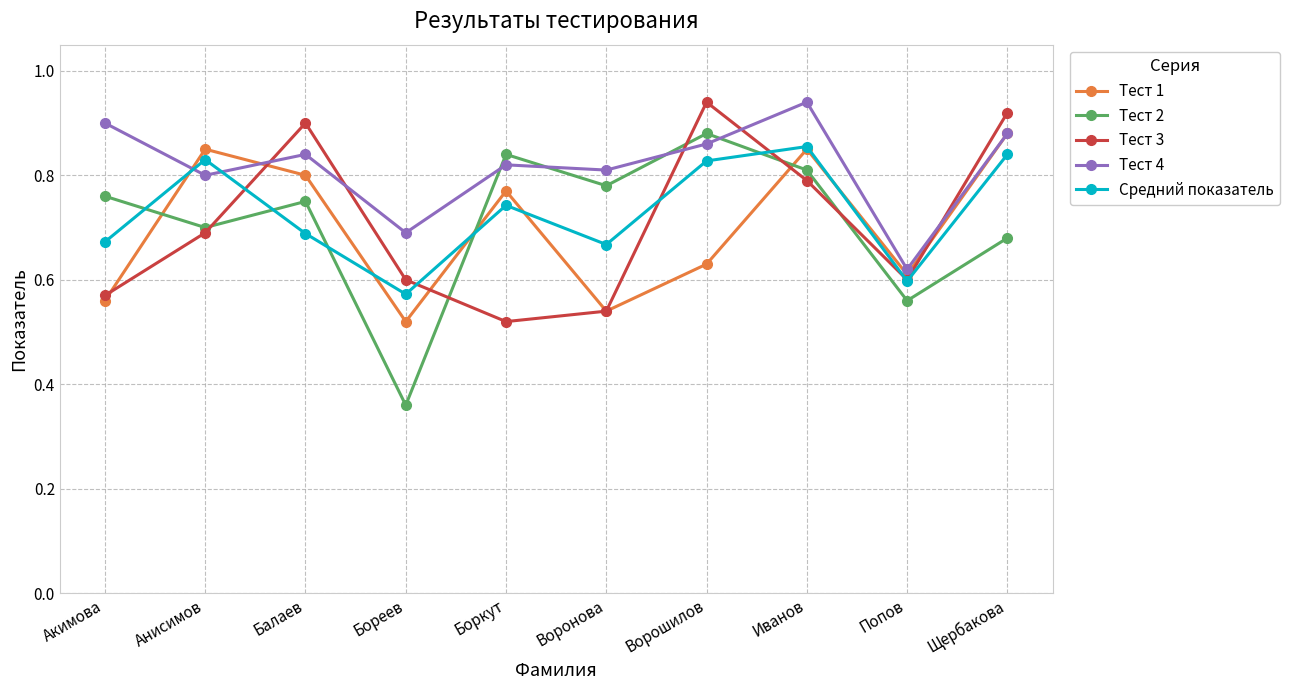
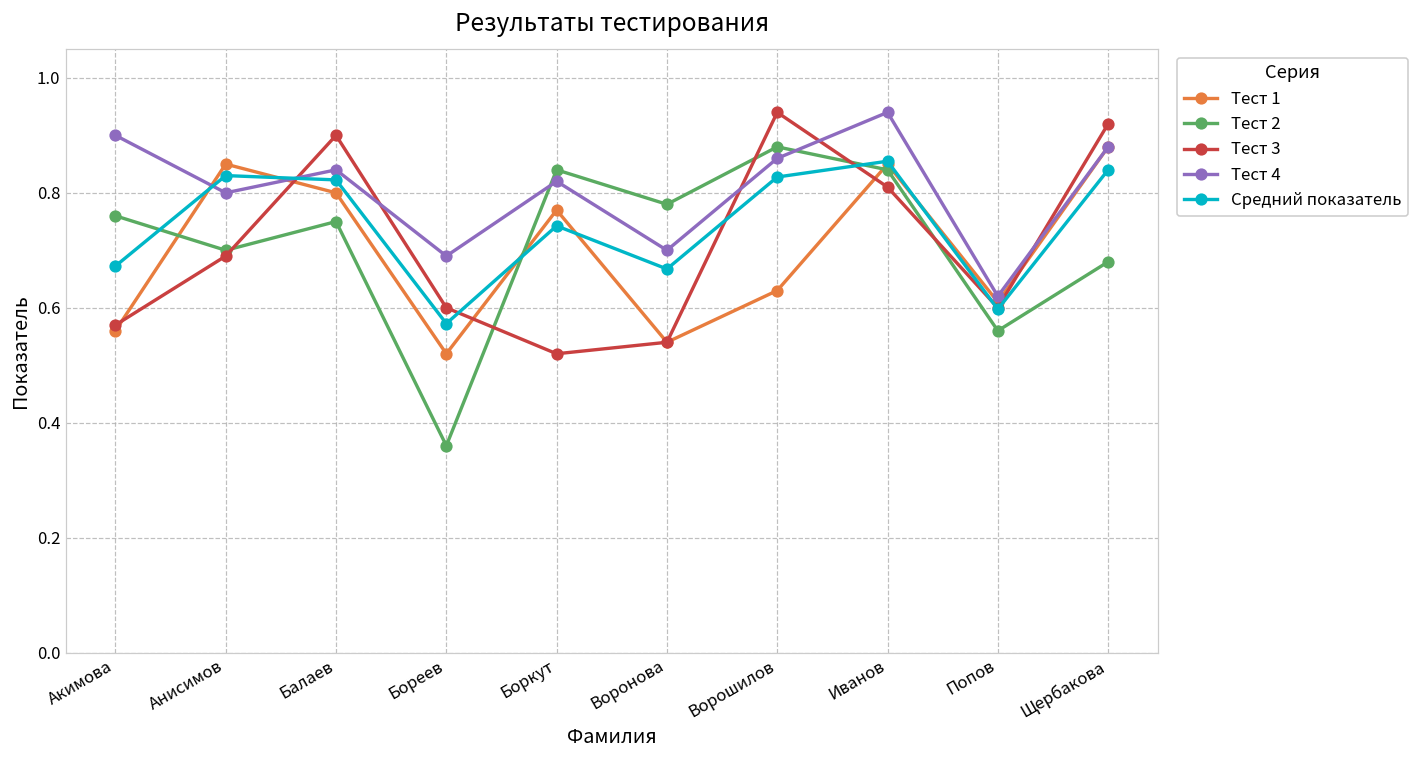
  {
    "Тест 1": {
      "Акимова": 0.56,
      "Анисимов": 0.85,
      "Балаев": 0.80,
      "Бореев": 0.52,
      "Боркут": 0.77,
      "Ворошилов": 0.63,
      "Иванов": 0.85,
      "Попов": 0.61
    },
    "Тест 2": {
      "Акимова": 0.76,
      "Анисимов": 0.70,
      "Балаев": 0.75,
      "Бореев": 0.36,
      "Боркут": 0.84,
      "Воронова": 0.78,
      "Ворошилов": 0.88,
-     "Иванов": 0.81,
+     "Иванов": 0.84,
      "Попов": 0.56,
      "Щербакова": 0.68
    },
    "Тест 3": {
      "Акимова": 0.57,
      "Анисимов": 0.69,
      "Балаев": 0.90,
      "Бореев": 0.60,
      "Боркут": 0.52,
      "Ворошилов": 0.94,
-     "Иванов": 0.79,
+     "Иванов": 0.81,
      "Щербакова": 0.92
    },
    "Тест 4": {
      "Акимова": 0.90,
      "Анисимов": 0.80,
      "Балаев": 0.84,
      "Бореев": 0.69,
      "Боркут": 0.82,
-     "Воронова": 0.81,
+     "Воронова": 0.70,
      "Ворошилов": 0.86,
      "Иванов": 0.94,
      "Попов": 0.62
    },
    "Средний показатель": {
      "Акимова": 0.67,
      "Анисимов": 0.83,
-     "Балаев": 0.69,
+     "Балаев": 0.82,
      "Бореев": 0.57,
      "Боркут": 0.74,
      "Воронова": 0.67,
      "Ворошилов": 0.83,
      "Иванов": 0.86,
      "Щербакова": 0.84
    }
  }
